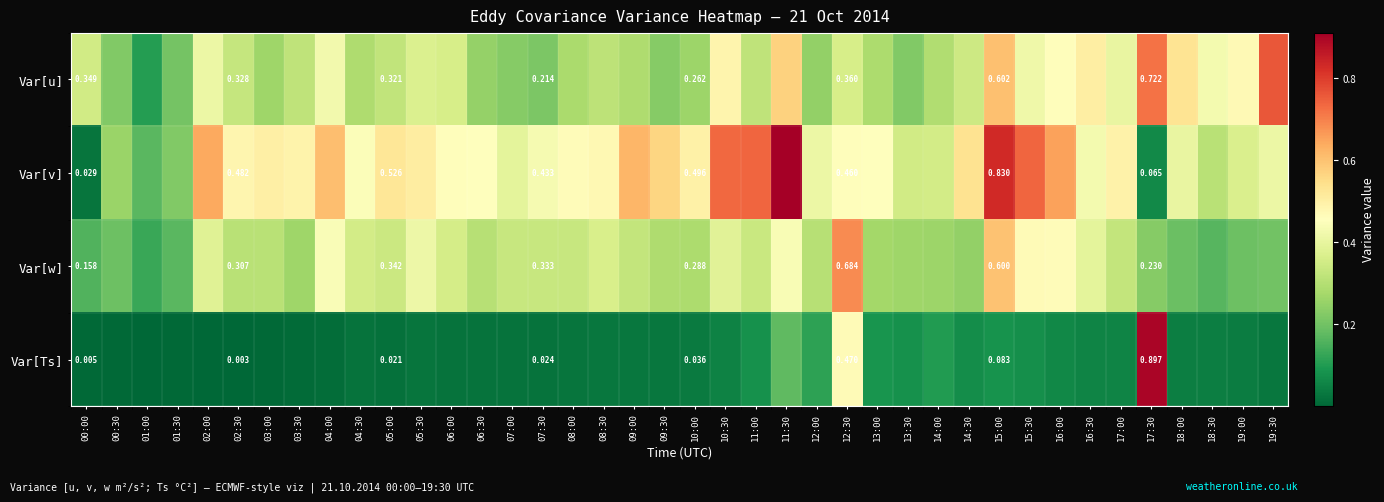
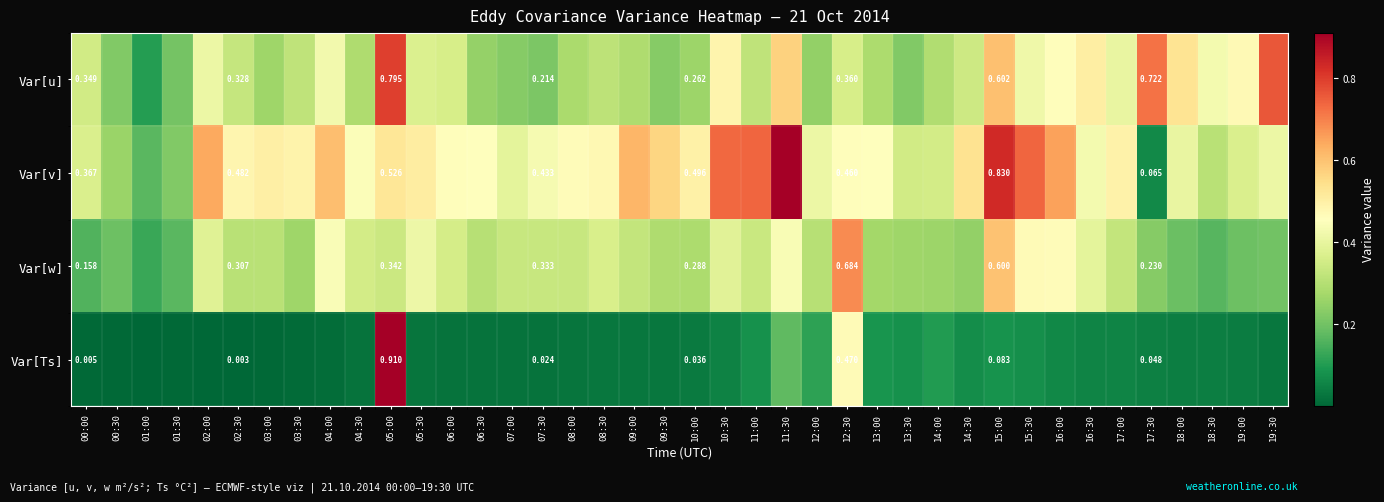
  {
    "Var[u]": {
      "00:00": 0.349,
      "02:30": 0.328,
-     "05:00": 0.321,
+     "05:00": 0.795,
      "07:30": 0.214,
      "10:00": 0.262,
      "12:30": 0.360,
      "15:00": 0.602,
      "17:30": 0.722
    },
    "Var[v]": {
-     "00:00": 0.029,
+     "00:00": 0.367,
      "02:30": 0.482,
      "05:00": 0.526,
      "07:30": 0.433,
      "10:00": 0.496,
      "12:30": 0.460,
      "15:00": 0.830,
      "17:30": 0.065
    },
    "Var[w]": {
      "00:00": 0.158,
      "02:30": 0.307,
      "05:00": 0.342,
      "07:30": 0.333,
      "10:00": 0.288,
      "12:30": 0.684,
      "15:00": 0.600,
      "17:30": 0.230
    },
    "Var[Ts]": {
      "00:00": 0.005,
      "02:30": 0.003,
-     "05:00": 0.021,
+     "05:00": 0.910,
      "07:30": 0.024,
      "10:00": 0.036,
      "12:30": 0.470,
      "15:00": 0.083,
-     "17:30": 0.897
+     "17:30": 0.048
    }
  }
